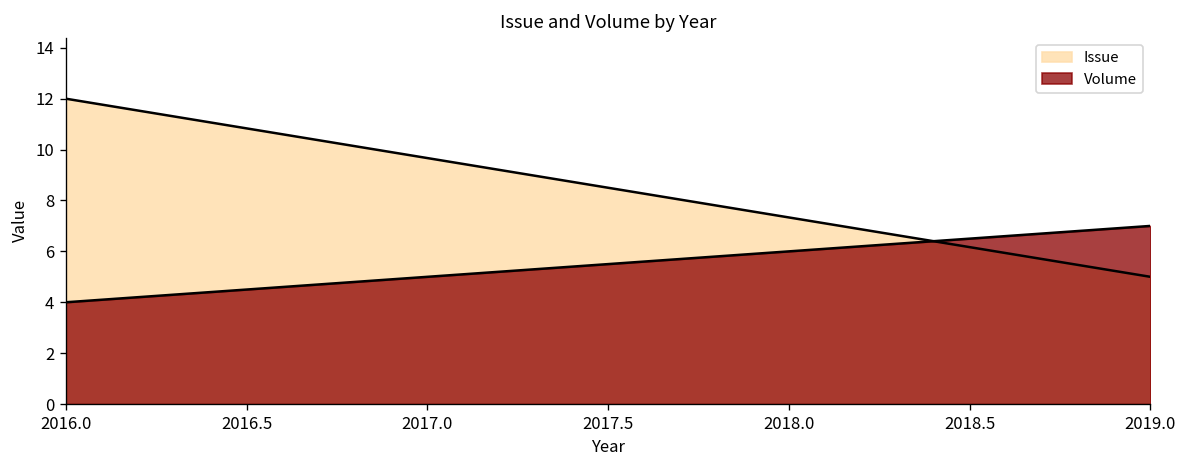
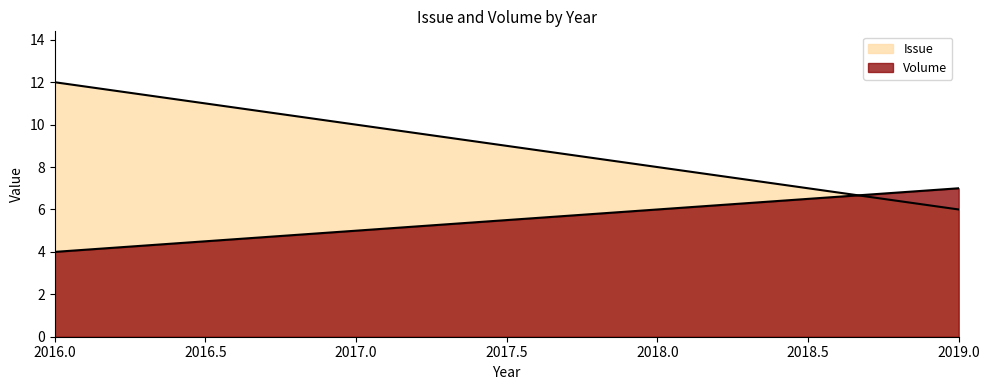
  {
    "Issue": {
      "2016.0": 12,
-     "2019.0": 5
+     "2019.0": 6
    },
    "Volume": {
      "2016.0": 4,
      "2019.0": 7
    }
  }
